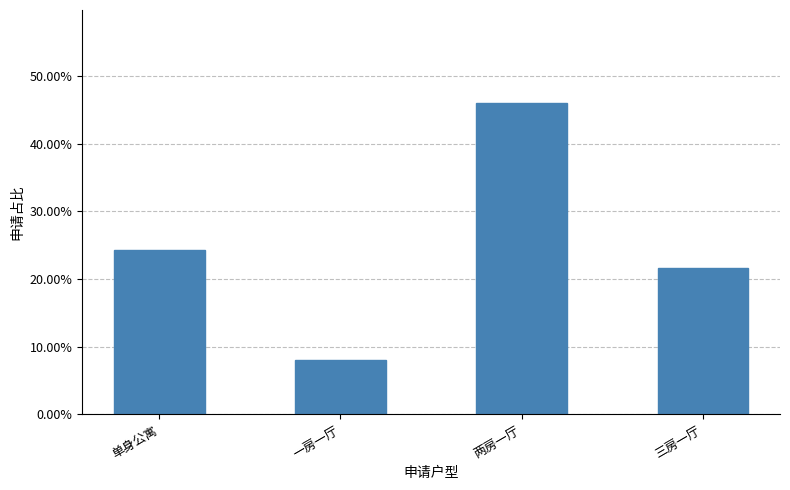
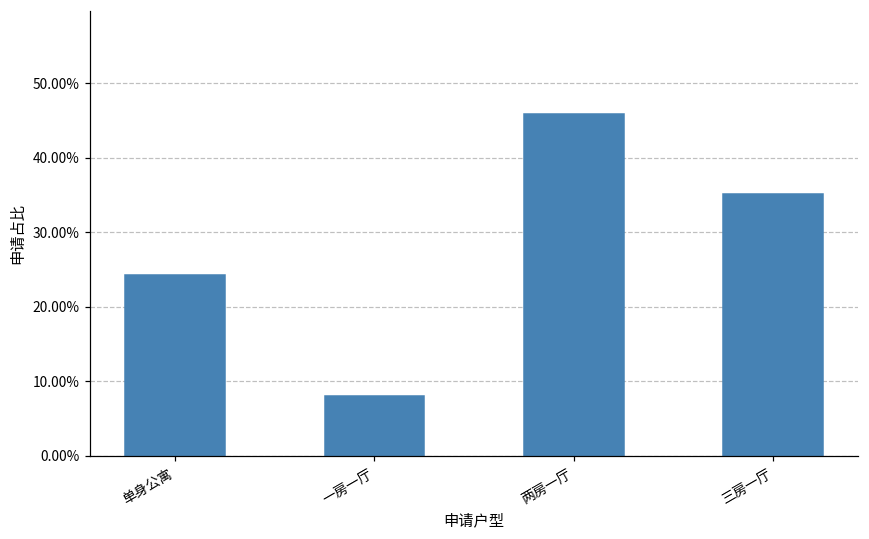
  {
    "单身公寓": "24%",
    "一房一厅": "8%",
    "两房一厅": "46%",
-   "三房一厅": "22%"
+   "三房一厅": "35%"
  }
